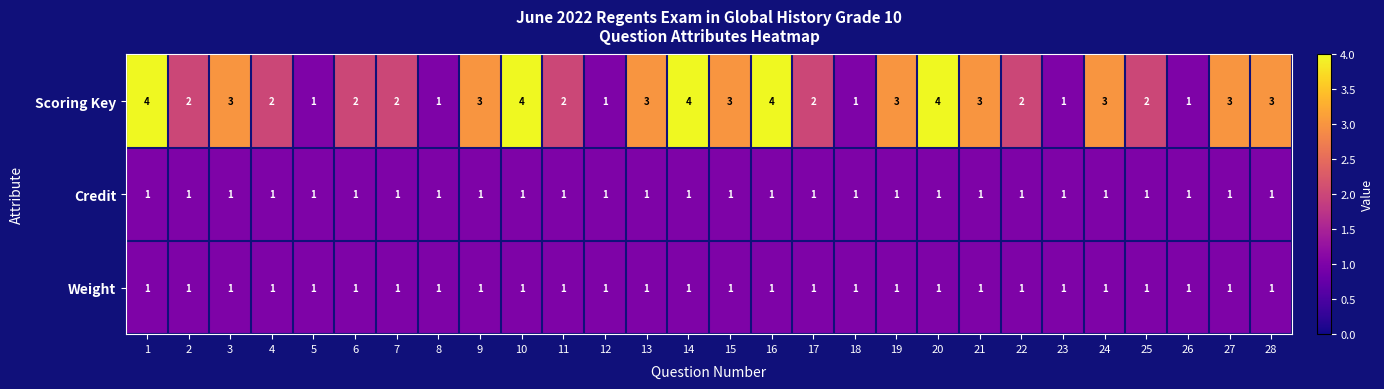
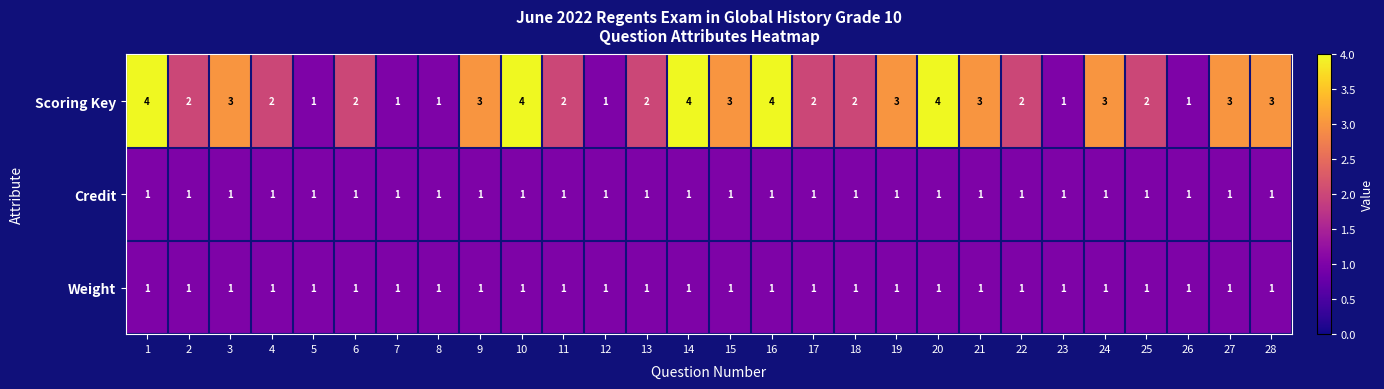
  {
    "Scoring Key": {
      "1": 4,
      "2": 2,
      "3": 3,
      "4": 2,
      "5": 1,
      "6": 2,
-     "7": 2,
+     "7": 1,
      "8": 1,
      "9": 3,
      "10": 4,
      "11": 2,
      "12": 1,
-     "13": 3,
+     "13": 2,
      "14": 4,
      "15": 3,
      "16": 4,
      "17": 2,
-     "18": 1,
+     "18": 2,
      "19": 3,
      "20": 4,
      "21": 3,
      "22": 2,
      "23": 1,
      "24": 3,
      "25": 2,
      "26": 1,
      "27": 3,
      "28": 3
    },
    "Credit": {
      "1": 1,
      "2": 1,
      "3": 1,
      "4": 1,
      "5": 1,
      "6": 1,
      "7": 1,
      "8": 1,
      "9": 1,
      "10": 1,
      "11": 1,
      "12": 1,
      "13": 1,
      "14": 1,
      "15": 1,
      "16": 1,
      "17": 1,
      "18": 1,
      "19": 1,
      "20": 1,
      "21": 1,
      "22": 1,
      "23": 1,
      "24": 1,
      "25": 1,
      "26": 1,
      "27": 1,
      "28": 1
    },
    "Weight": {
      "1": 1,
      "2": 1,
      "3": 1,
      "4": 1,
      "5": 1,
      "6": 1,
      "7": 1,
      "8": 1,
      "9": 1,
      "10": 1,
      "11": 1,
      "12": 1,
      "13": 1,
      "14": 1,
      "15": 1,
      "16": 1,
      "17": 1,
      "18": 1,
      "19": 1,
      "20": 1,
      "21": 1,
      "22": 1,
      "23": 1,
      "24": 1,
      "25": 1,
      "26": 1,
      "27": 1,
      "28": 1
    }
  }
